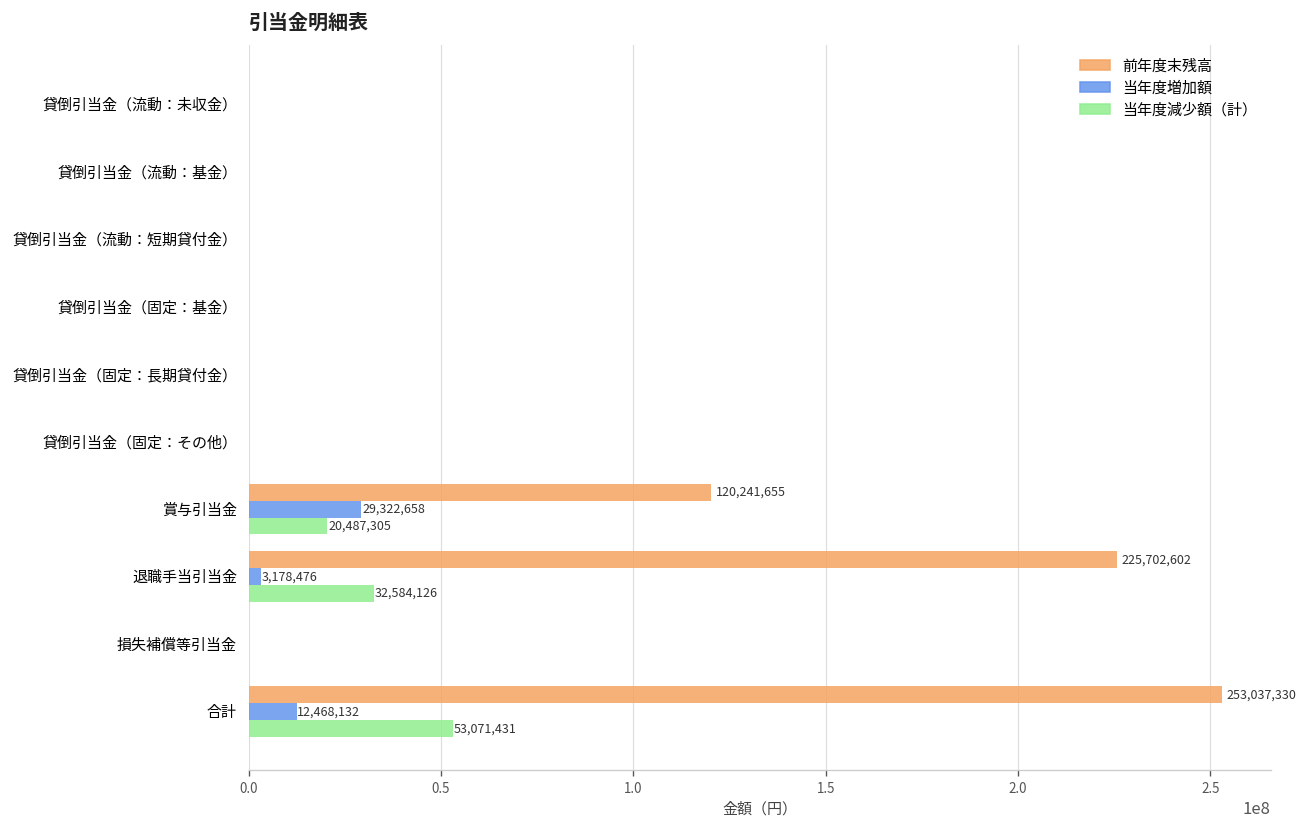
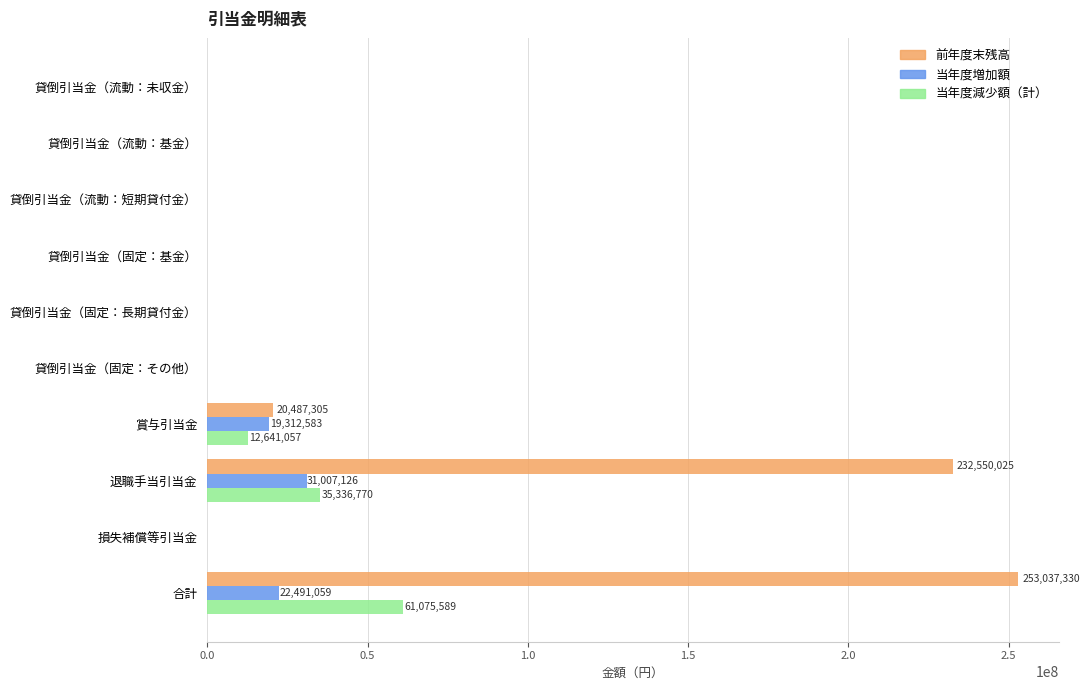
  {
    "前年度末残高": {
-     "賞与引当金": "120,241,655",
-     "退職手当引当金": "225,702,602",
+     "賞与引当金": "20,487,305",
+     "退職手当引当金": "232,550,025",
      "合計": "253,037,330"
    },
    "当年度増加額": {
-     "賞与引当金": "29,322,658",
-     "退職手当引当金": "3,178,476",
-     "合計": "12,468,132"
+     "賞与引当金": "19,312,583",
+     "退職手当引当金": "31,007,126",
+     "合計": "22,491,059"
    },
    "当年度減少額（計）": {
-     "賞与引当金": "20,487,305",
-     "退職手当引当金": "32,584,126",
-     "合計": "53,071,431"
+     "賞与引当金": "12,641,057",
+     "退職手当引当金": "35,336,770",
+     "合計": "61,075,589"
    }
  }
